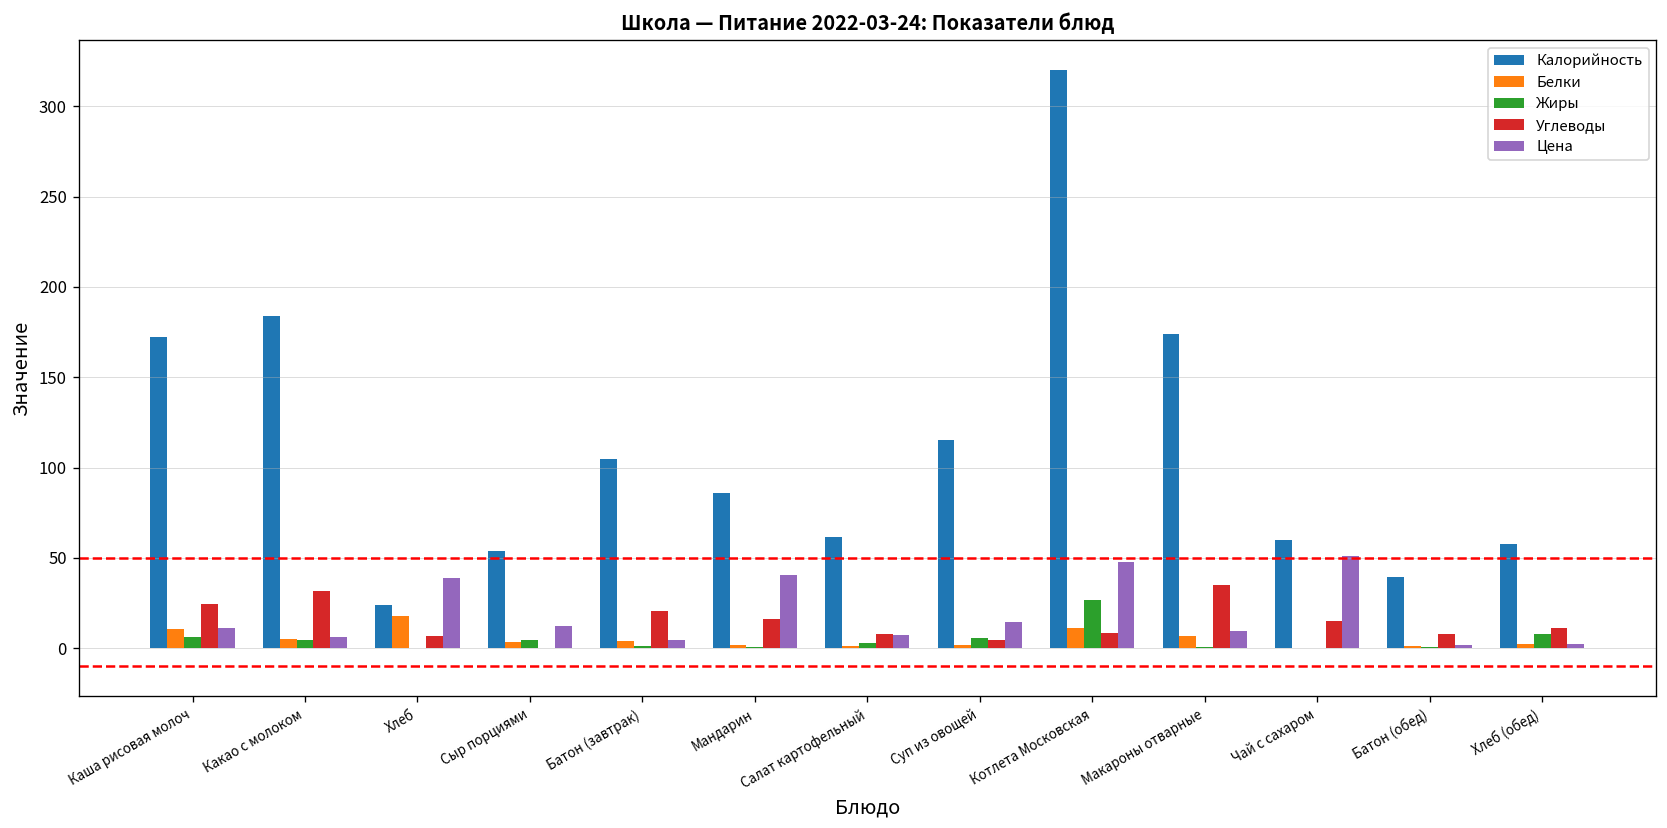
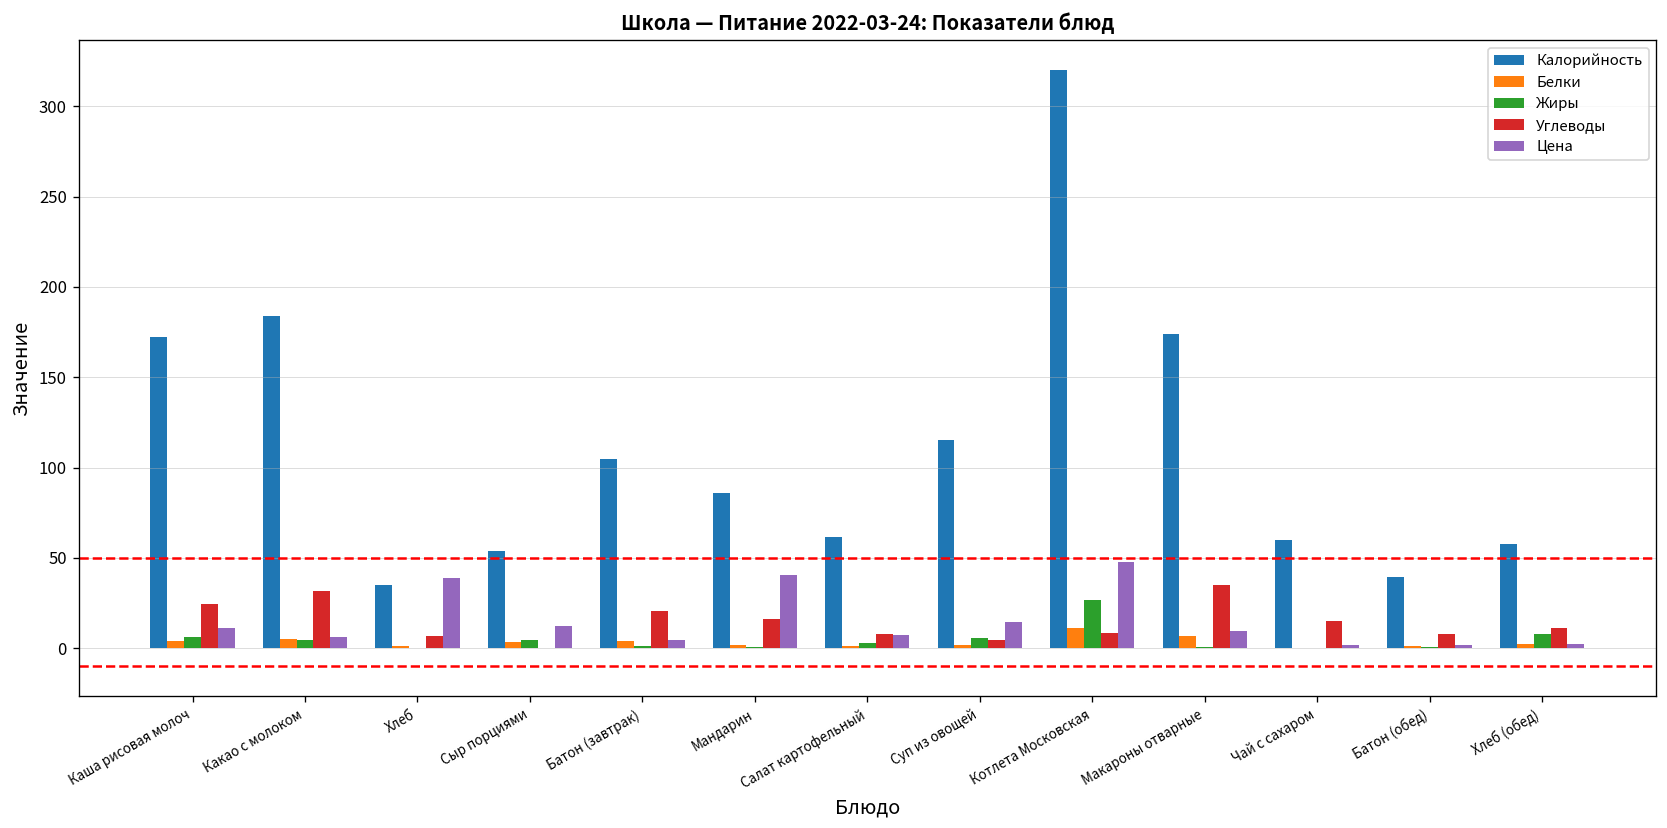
  {
    "Калорийность": {
      "Каша рисовая молоч": 172,
      "Какао с молоком": 184,
-     "Хлеб": 24,
+     "Хлеб": 35,
      "Сыр порциями": 54,
      "Батон (завтрак)": 105,
      "Мандарин": 86,
      "Салат картофельный": 62,
      "Суп из овощей": 115,
      "Котлета Московская": 320,
      "Макароны отварные": 174,
      "Чай с сахаром": 60,
      "Батон (обед)": 39,
      "Хлеб (обед)": 57
    },
    "Белки": {
-     "Каша рисовая молоч": 11,
+     "Каша рисовая молоч": 4,
      "Какао с молоком": 5,
-     "Хлеб": 18,
+     "Хлеб": 1,
      "Сыр порциями": 3,
      "Батон (завтрак)": 4,
      "Мандарин": 2,
      "Суп из овощей": 2,
      "Котлета Московская": 11,
      "Макароны отварные": 7,
      "Хлеб (обед)": 2
    },
    "Жиры": {
      "Каша рисовая молоч": 6,
      "Какао с молоком": 4,
      "Сыр порциями": 4,
      "Салат картофельный": 3,
      "Суп из овощей": 6,
      "Котлета Московская": 27,
      "Чай с сахаром": 0,
      "Хлеб (обед)": 8
    },
    "Углеводы": {
      "Каша рисовая молоч": 24,
      "Какао с молоком": 32,
      "Хлеб": 7,
      "Сыр порциями": 0,
      "Батон (завтрак)": 21,
      "Мандарин": 16,
      "Салат картофельный": 8,
      "Суп из овощей": 4,
      "Котлета Московская": 9,
      "Макароны отварные": 35,
      "Чай с сахаром": 15,
      "Батон (обед)": 8,
      "Хлеб (обед)": 11
    },
    "Цена": {
      "Каша рисовая молоч": 11,
      "Какао с молоком": 6,
      "Хлеб": 39,
      "Сыр порциями": 12,
      "Батон (завтрак)": 4,
      "Мандарин": 41,
      "Салат картофельный": 7,
      "Суп из овощей": 15,
      "Котлета Московская": 48,
      "Макароны отварные": 10,
-     "Чай с сахаром": 51,
+     "Чай с сахаром": 2,
      "Хлеб (обед)": 2
    }
  }
